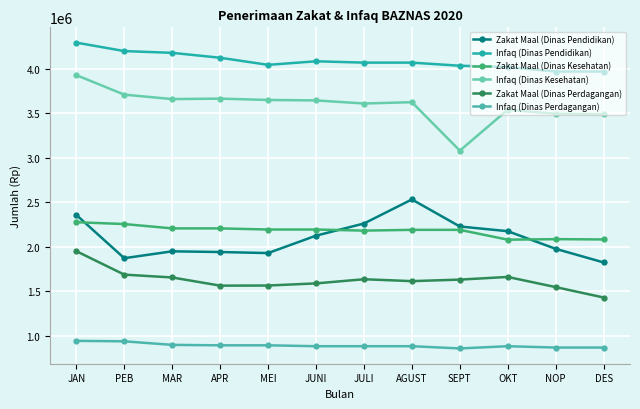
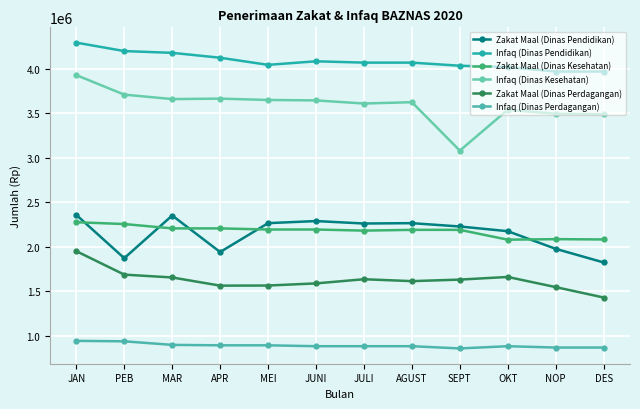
  {
    "Zakat Maal (Dinas Pendidikan)": {
      "JAN": 2400000,
      "PEB": 1900000,
-     "MAR": 1900000,
+     "MAR": 2400000,
      "APR": 1900000,
-     "MEI": 1900000,
-     "JUNI": 2100000,
+     "MEI": 2300000,
+     "JUNI": 2300000,
      "JULI": 2300000,
-     "AGUST": 2500000,
+     "AGUST": 2300000,
      "SEPT": 2200000,
      "OKT": 2200000,
      "NOP": 2000000,
      "DES": 1800000
    }
  }
